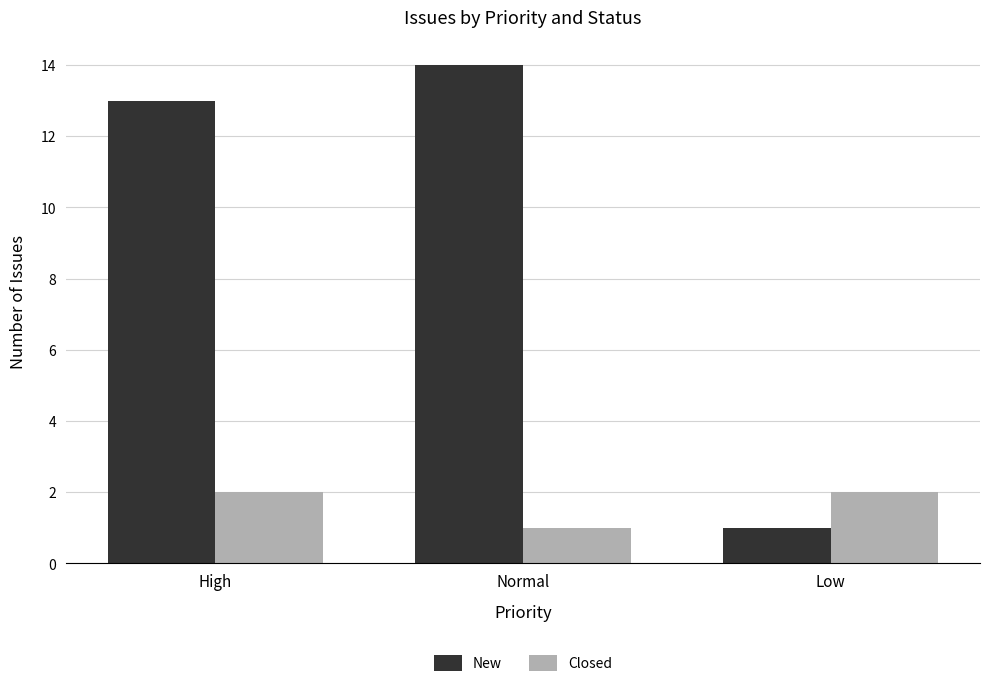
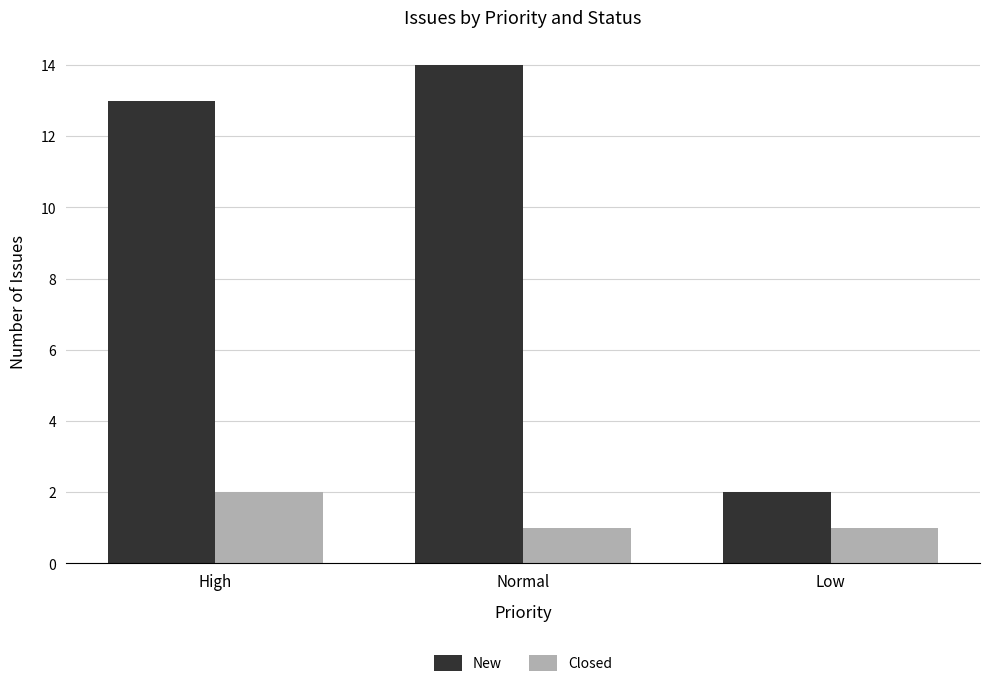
  {
    "New": {
      "High": 13,
      "Normal": 14,
-     "Low": 1
+     "Low": 2
    },
    "Closed": {
      "High": 2,
      "Normal": 1,
-     "Low": 2
+     "Low": 1
    }
  }
